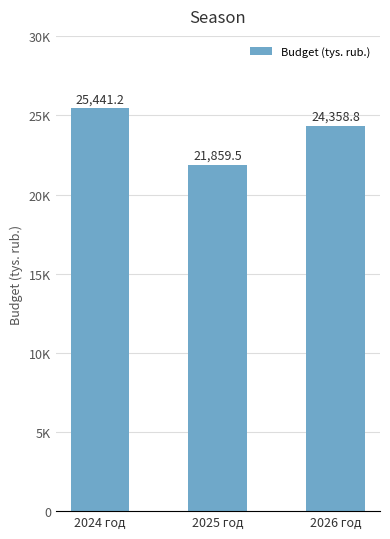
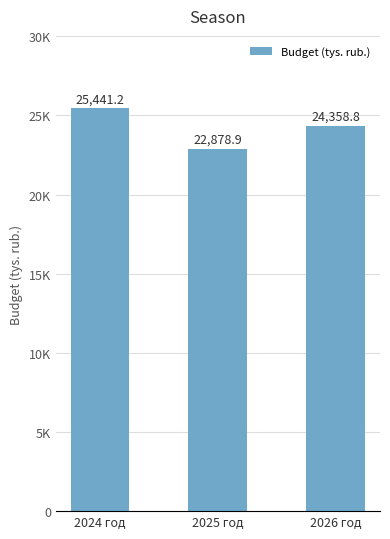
  {
    "2024 год": "25,441.2",
-   "2025 год": "21,859.5",
+   "2025 год": "22,878.9",
    "2026 год": "24,358.8"
  }
